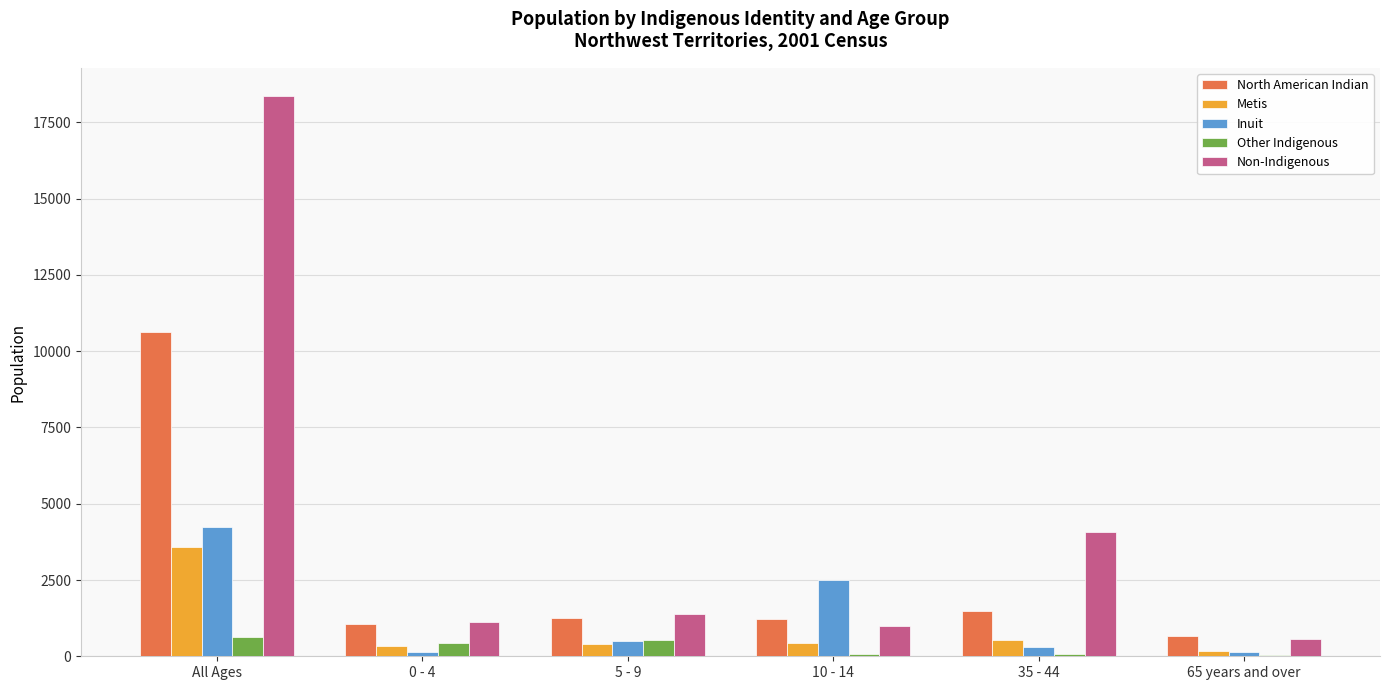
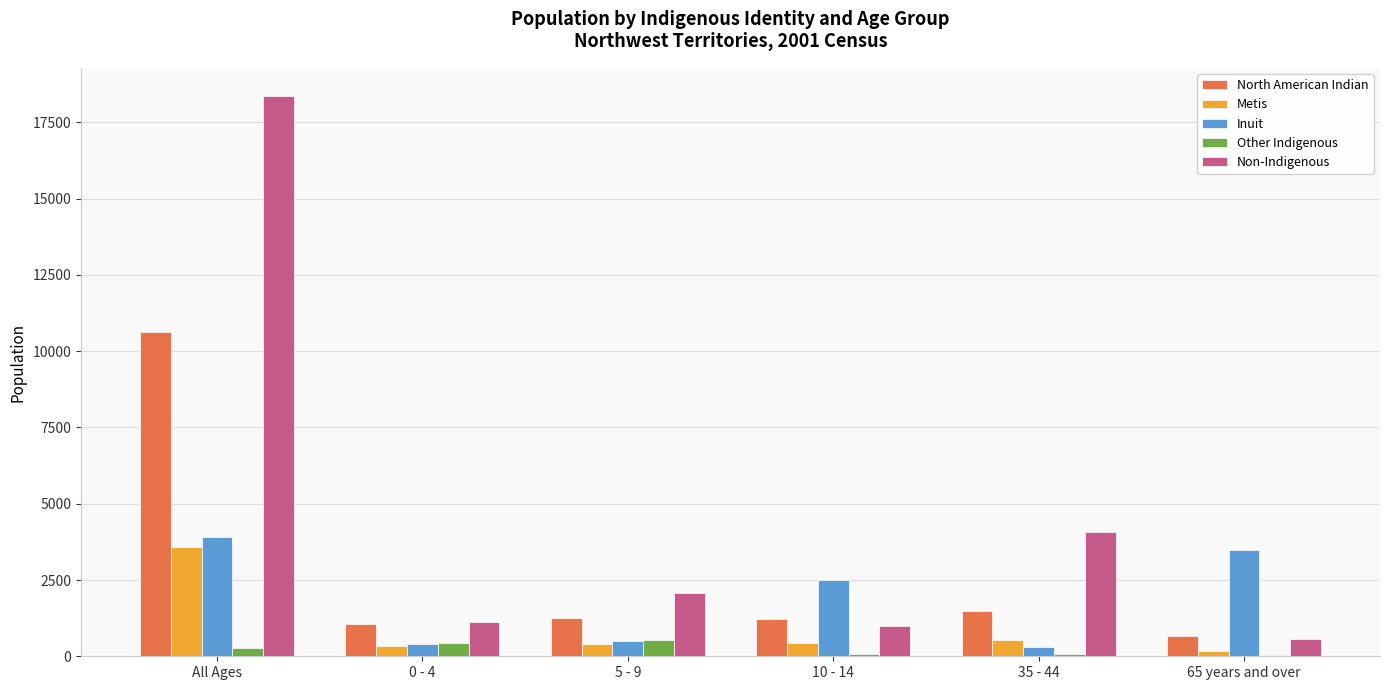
  {
    "Inuit": {
-     "All Ages": 4200,
-     "0 - 4": 100,
+     "All Ages": 3900,
+     "0 - 4": 400,
      "5 - 9": 500,
      "10 - 14": 2500,
      "35 - 44": 300,
-     "65 years and over": 200
+     "65 years and over": 3500
    },
    "Other Indigenous": {
-     "All Ages": 600,
+     "All Ages": 300,
      "0 - 4": 400,
      "5 - 9": 500
    },
    "Non-Indigenous": {
      "All Ages": 18400,
      "0 - 4": 1100,
-     "5 - 9": 1400,
+     "5 - 9": 2100,
      "10 - 14": 1000,
      "35 - 44": 4100,
      "65 years and over": 600
    }
  }
